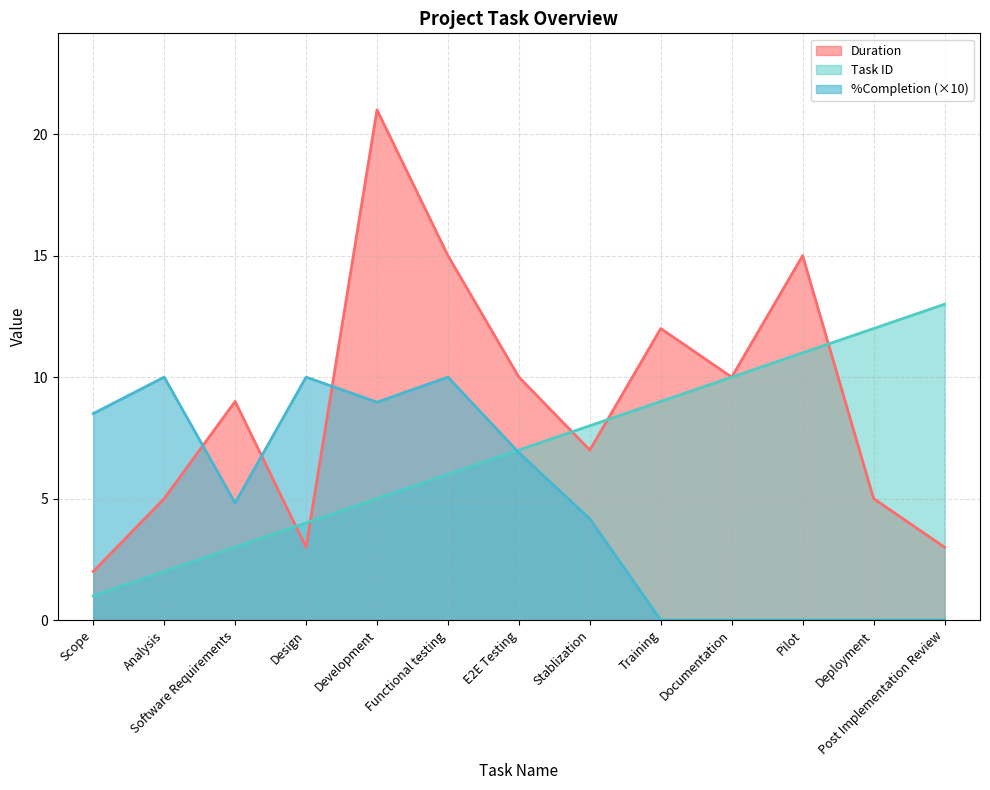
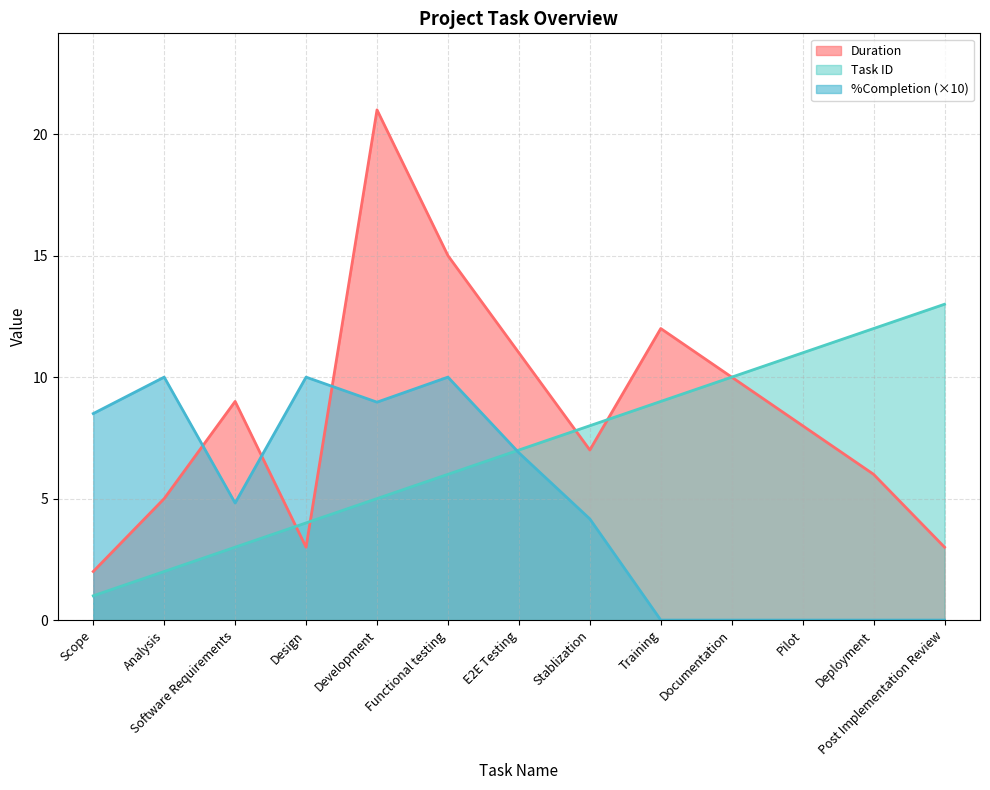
  {
    "Duration": {
      "Scope": 2,
      "Analysis": 5,
      "Software Requirements": 9,
      "Design": 3,
      "Development": 21,
      "Functional testing": 15,
-     "E2E Testing": 10,
+     "E2E Testing": 11,
      "Stablization": 7,
      "Training": 12,
-     "Pilot": 15,
-     "Deployment": 5,
+     "Pilot": 8,
+     "Deployment": 6,
      "Post Implementation Review": 3
    }
  }
